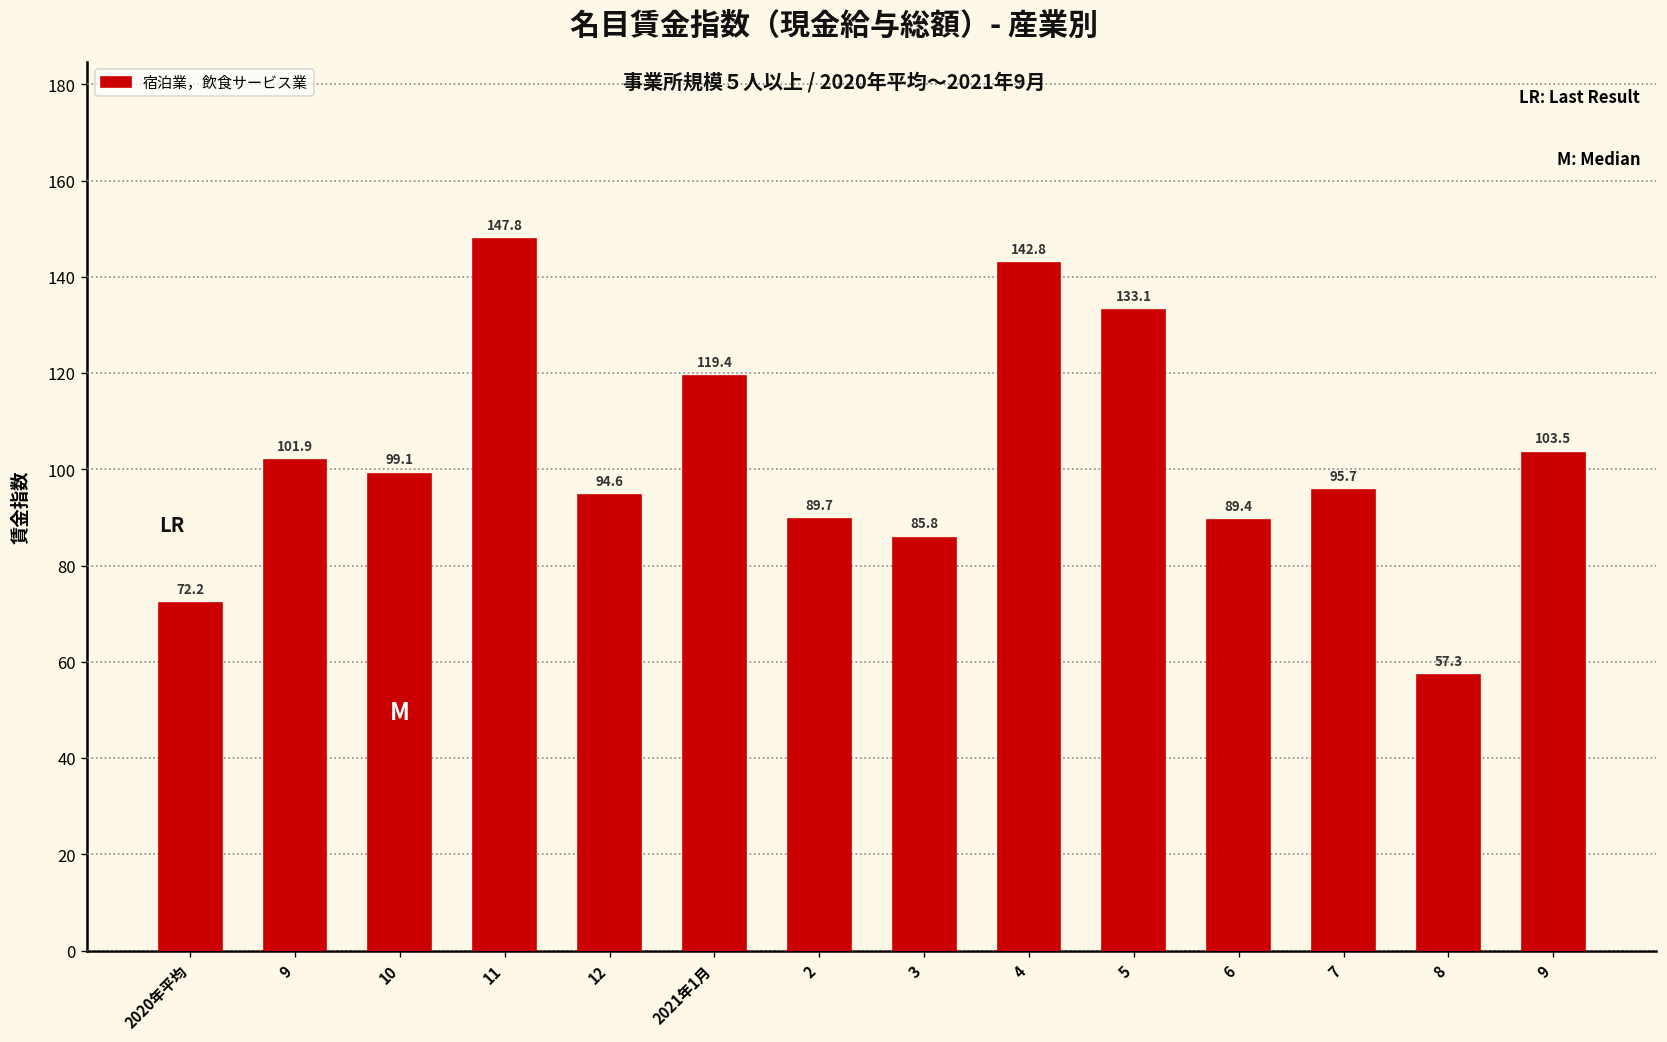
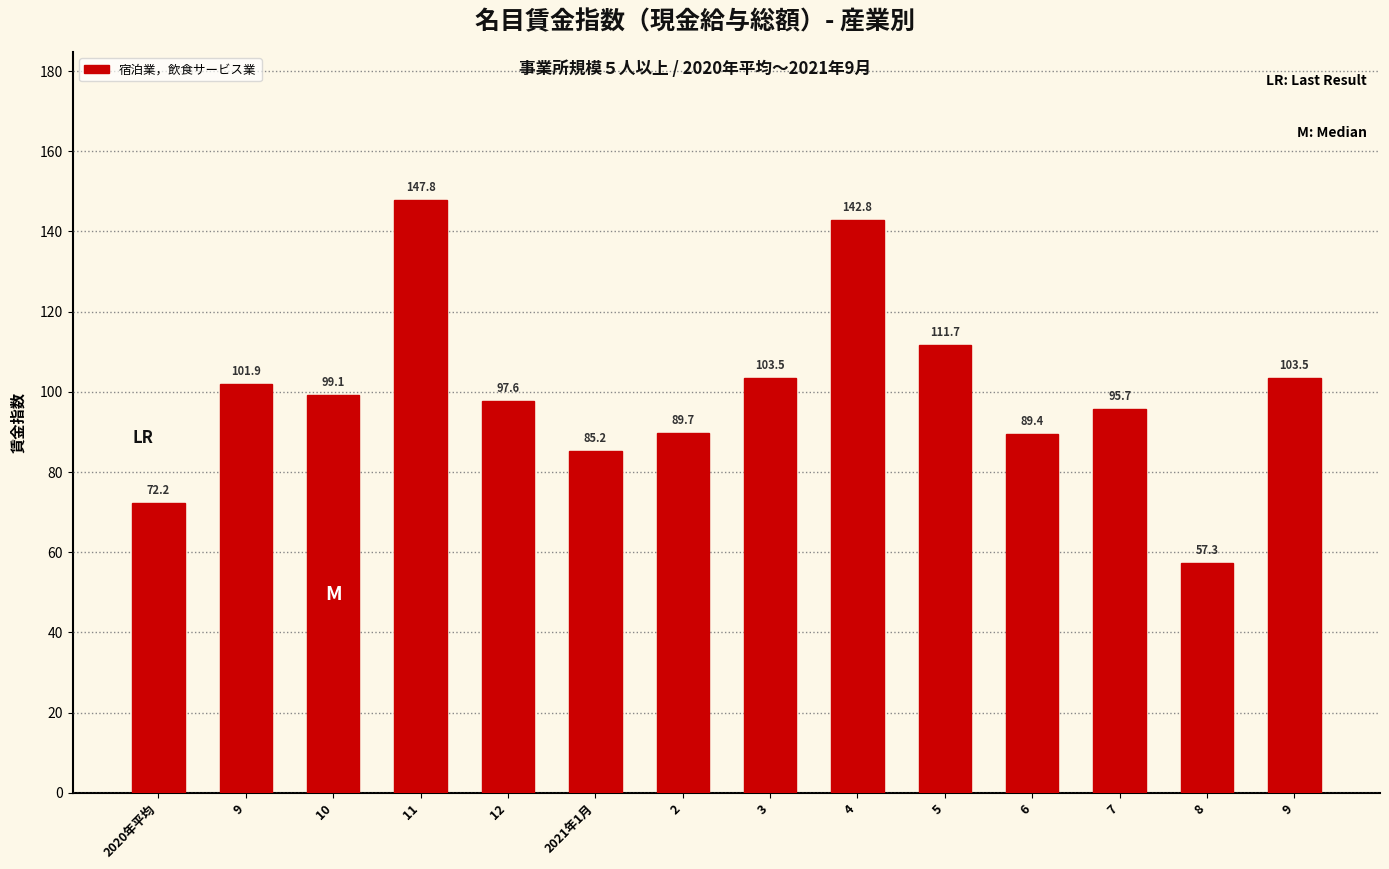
  {
    "2020年平均": 72.2,
    "10": 99.1,
    "11": 147.8,
-   "12": 94.6,
-   "2021年1月": 119.4,
+   "12": 97.6,
+   "2021年1月": 85.2,
    "2": 89.7,
-   "3": 85.8,
+   "3": 103.5,
    "4": 142.8,
-   "5": 133.1,
+   "5": 111.7,
    "6": 89.4,
    "7": 95.7,
    "8": 57.3
  }
